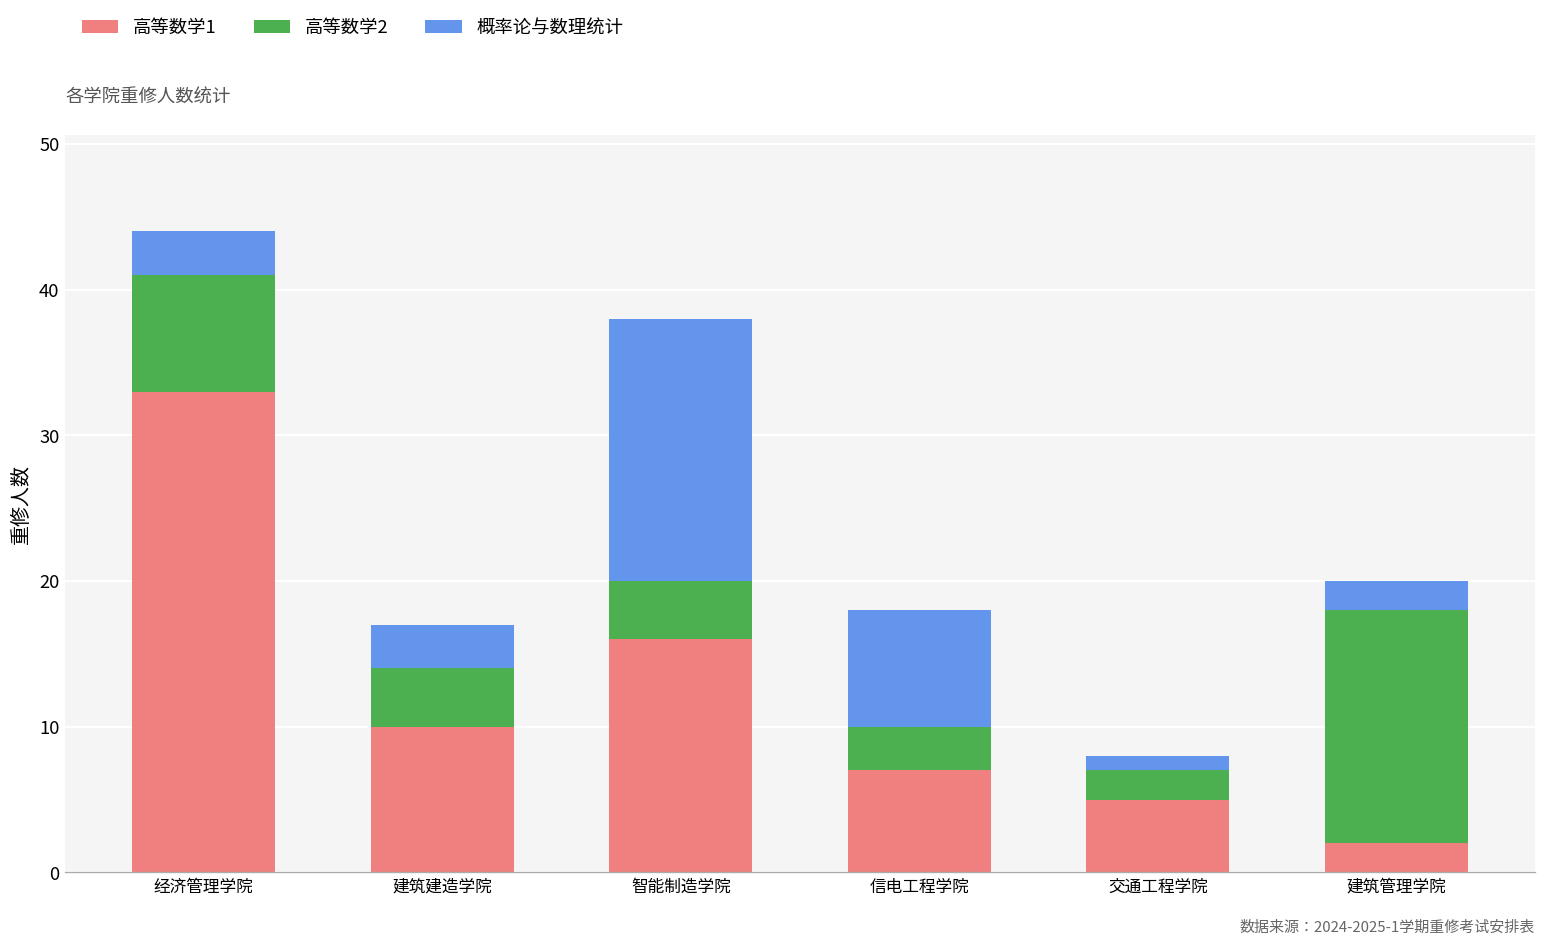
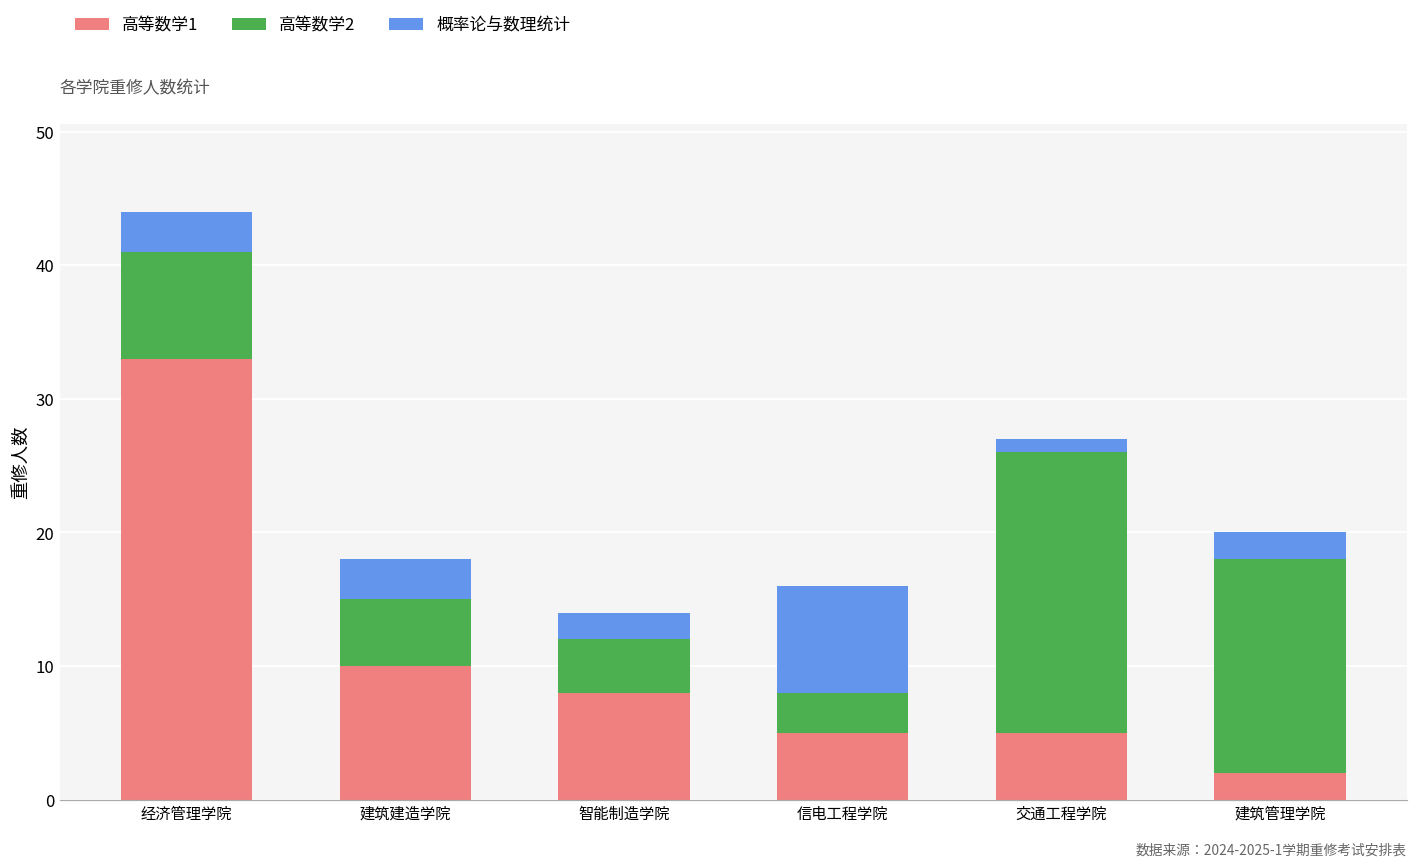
  {
    "高等数学1": {
      "经济管理学院": 33,
      "建筑建造学院": 10,
-     "智能制造学院": 16,
-     "信电工程学院": 7,
+     "智能制造学院": 8,
+     "信电工程学院": 5,
      "交通工程学院": 5,
      "建筑管理学院": 2
    },
    "高等数学2": {
      "经济管理学院": 8,
-     "建筑建造学院": 4,
+     "建筑建造学院": 5,
      "智能制造学院": 4,
      "信电工程学院": 3,
-     "交通工程学院": 2,
+     "交通工程学院": 21,
      "建筑管理学院": 16
    },
    "概率论与数理统计": {
      "经济管理学院": 3,
      "建筑建造学院": 3,
-     "智能制造学院": 18,
+     "智能制造学院": 2,
      "信电工程学院": 8,
      "交通工程学院": 1,
      "建筑管理学院": 2
    }
  }
